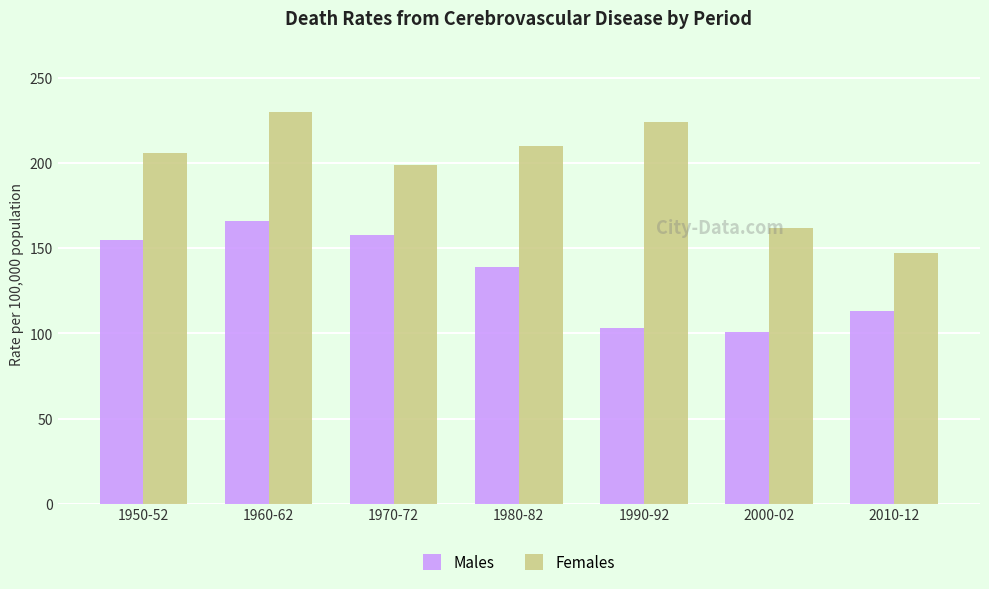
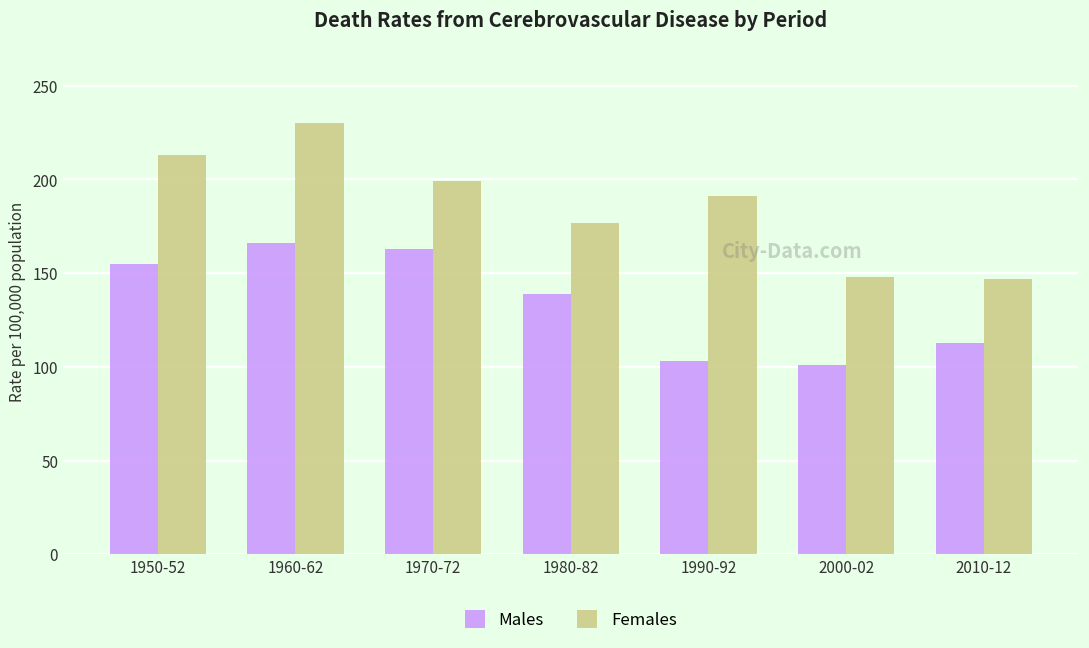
  {
    "Males": {
      "1950-52": 155,
      "1960-62": 166,
-     "1970-72": 158,
+     "1970-72": 163,
      "1980-82": 139,
      "1990-92": 103,
      "2000-02": 101,
      "2010-12": 113
    },
    "Females": {
-     "1950-52": 206,
+     "1950-52": 213,
      "1960-62": 230,
      "1970-72": 199,
-     "1980-82": 210,
-     "1990-92": 224,
-     "2000-02": 162,
+     "1980-82": 177,
+     "1990-92": 191,
+     "2000-02": 148,
      "2010-12": 147
    }
  }
